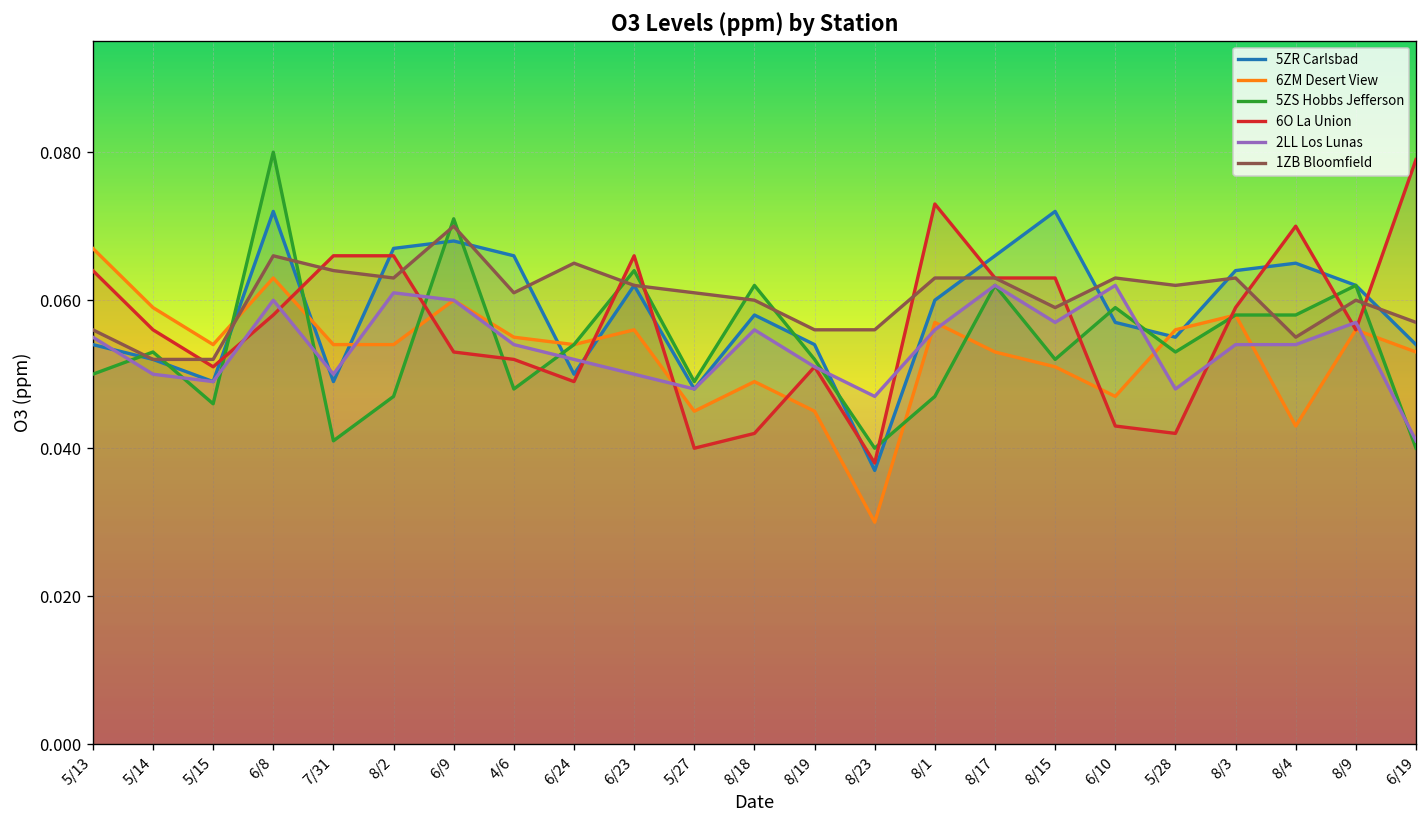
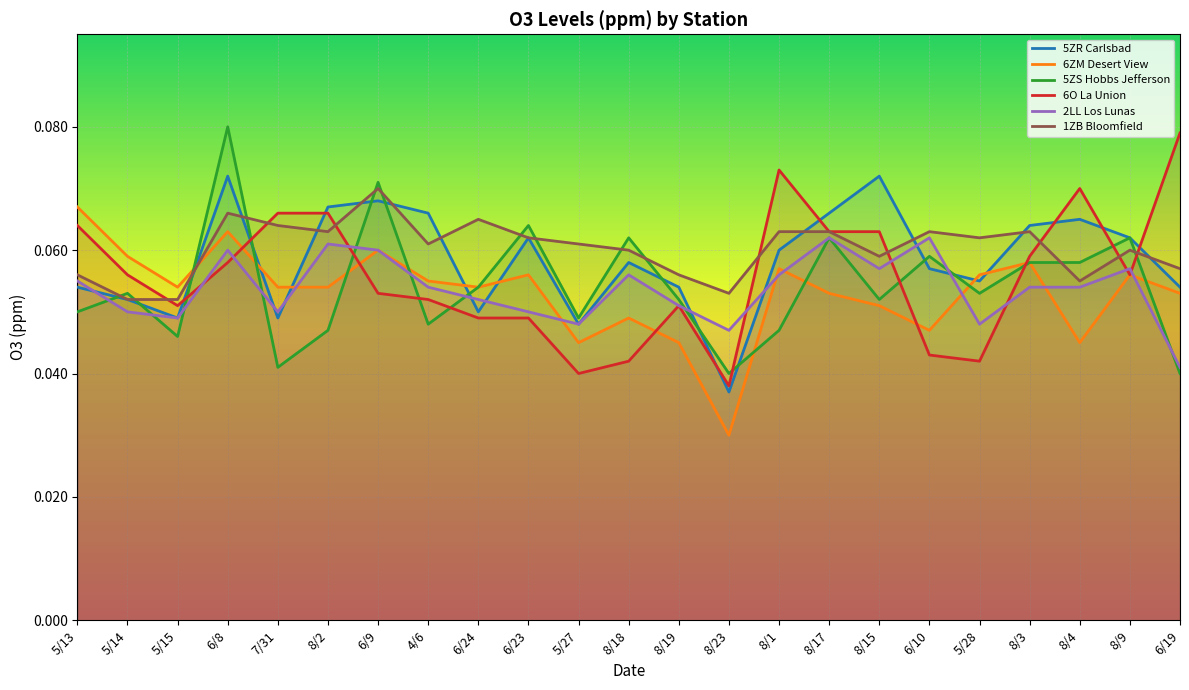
  {
    "5ZR Carlsbad": {
      "5/13": 0.054,
      "6/8": 0.072,
      "7/31": 0.049,
      "8/2": 0.067,
      "6/9": 0.068,
      "4/6": 0.066,
      "6/24": 0.050,
      "8/18": 0.058,
      "8/19": 0.054,
      "8/23": 0.037,
      "8/1": 0.060,
      "8/17": 0.066,
      "8/15": 0.072,
      "6/10": 0.057,
      "5/28": 0.055,
      "8/3": 0.064,
      "8/4": 0.065,
      "6/19": 0.054
    },
    "6ZM Desert View": {
      "5/13": 0.067,
      "5/14": 0.059,
      "5/15": 0.054,
      "6/8": 0.063,
      "7/31": 0.054,
      "8/2": 0.054,
      "4/6": 0.055,
      "6/23": 0.056,
      "5/27": 0.045,
      "8/18": 0.049,
      "8/19": 0.045,
      "8/23": 0.030,
      "8/1": 0.057,
      "8/17": 0.053,
      "8/15": 0.051,
      "6/10": 0.047,
      "5/28": 0.056,
-     "8/4": 0.043,
+     "8/4": 0.045,
      "6/19": 0.053
    },
    "5ZS Hobbs Jefferson": {
      "5/13": 0.050,
      "5/14": 0.053,
      "5/15": 0.046,
      "6/8": 0.080,
      "7/31": 0.041,
      "8/2": 0.047,
      "6/9": 0.071,
      "4/6": 0.048,
      "6/23": 0.064,
      "5/27": 0.049,
      "8/18": 0.062,
      "8/19": 0.052,
      "8/23": 0.040,
      "8/1": 0.047,
      "8/15": 0.052,
      "6/10": 0.059,
      "5/28": 0.053,
      "8/4": 0.058,
      "6/19": 0.040
    },
    "6O La Union": {
      "5/13": 0.064,
      "5/14": 0.056,
      "5/15": 0.051,
      "6/8": 0.058,
      "7/31": 0.066,
      "8/2": 0.066,
      "6/9": 0.053,
      "4/6": 0.052,
      "6/24": 0.049,
-     "6/23": 0.066,
+     "6/23": 0.049,
      "5/27": 0.040,
      "8/18": 0.042,
      "8/23": 0.038,
      "8/1": 0.073,
      "8/15": 0.063,
      "6/10": 0.043,
      "5/28": 0.042,
      "8/3": 0.059,
      "8/4": 0.070,
      "6/19": 0.079
    },
    "2LL Los Lunas": {
      "5/13": 0.055,
      "5/14": 0.050,
      "6/8": 0.060,
      "7/31": 0.050,
      "8/2": 0.061,
      "4/6": 0.054,
      "6/24": 0.052,
      "6/23": 0.050,
      "8/18": 0.056,
      "8/23": 0.047,
      "8/1": 0.056,
      "8/15": 0.057,
      "6/10": 0.062,
      "5/28": 0.048,
      "8/3": 0.054,
      "8/4": 0.054,
      "8/9": 0.057,
      "6/19": 0.041
    },
    "1ZB Bloomfield": {
      "5/13": 0.056,
      "5/15": 0.052,
      "6/8": 0.066,
      "7/31": 0.064,
      "8/2": 0.063,
      "6/9": 0.070,
      "4/6": 0.061,
      "6/24": 0.065,
      "5/27": 0.061,
      "8/18": 0.060,
      "8/19": 0.056,
-     "8/23": 0.056,
+     "8/23": 0.053,
      "8/1": 0.063,
      "8/15": 0.059,
      "6/10": 0.063,
      "5/28": 0.062,
      "8/3": 0.063,
      "8/4": 0.055,
      "8/9": 0.060,
      "6/19": 0.057
    }
  }
